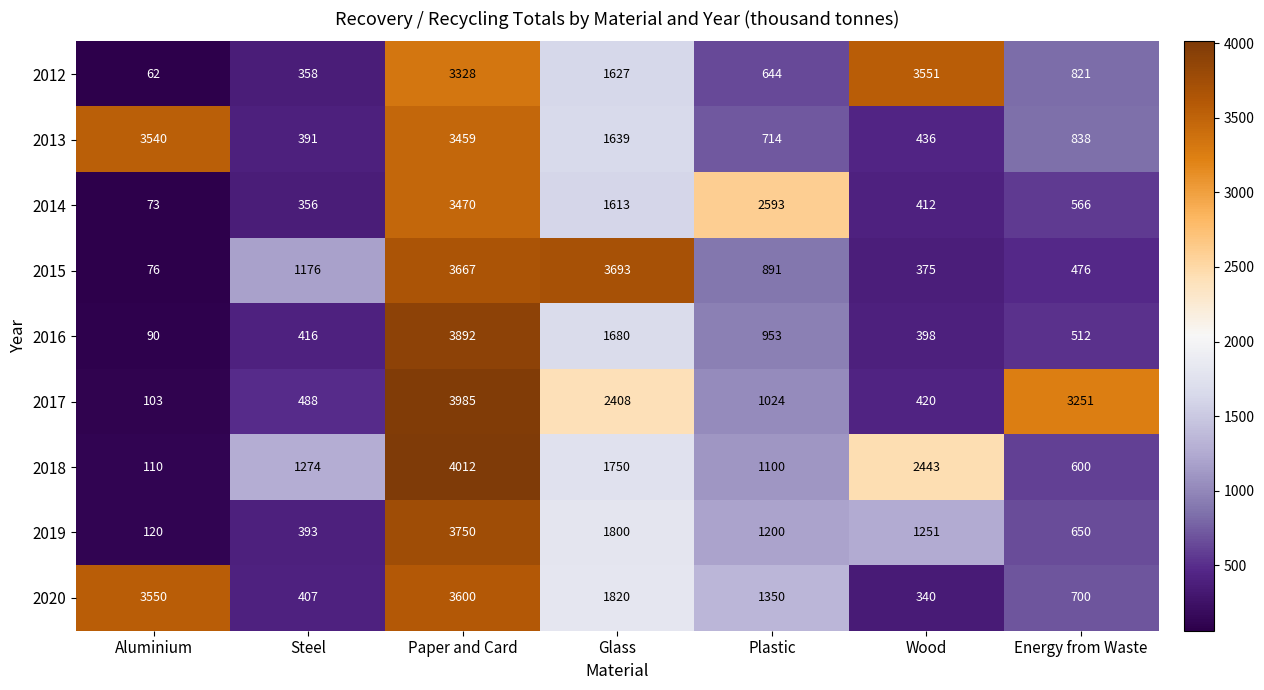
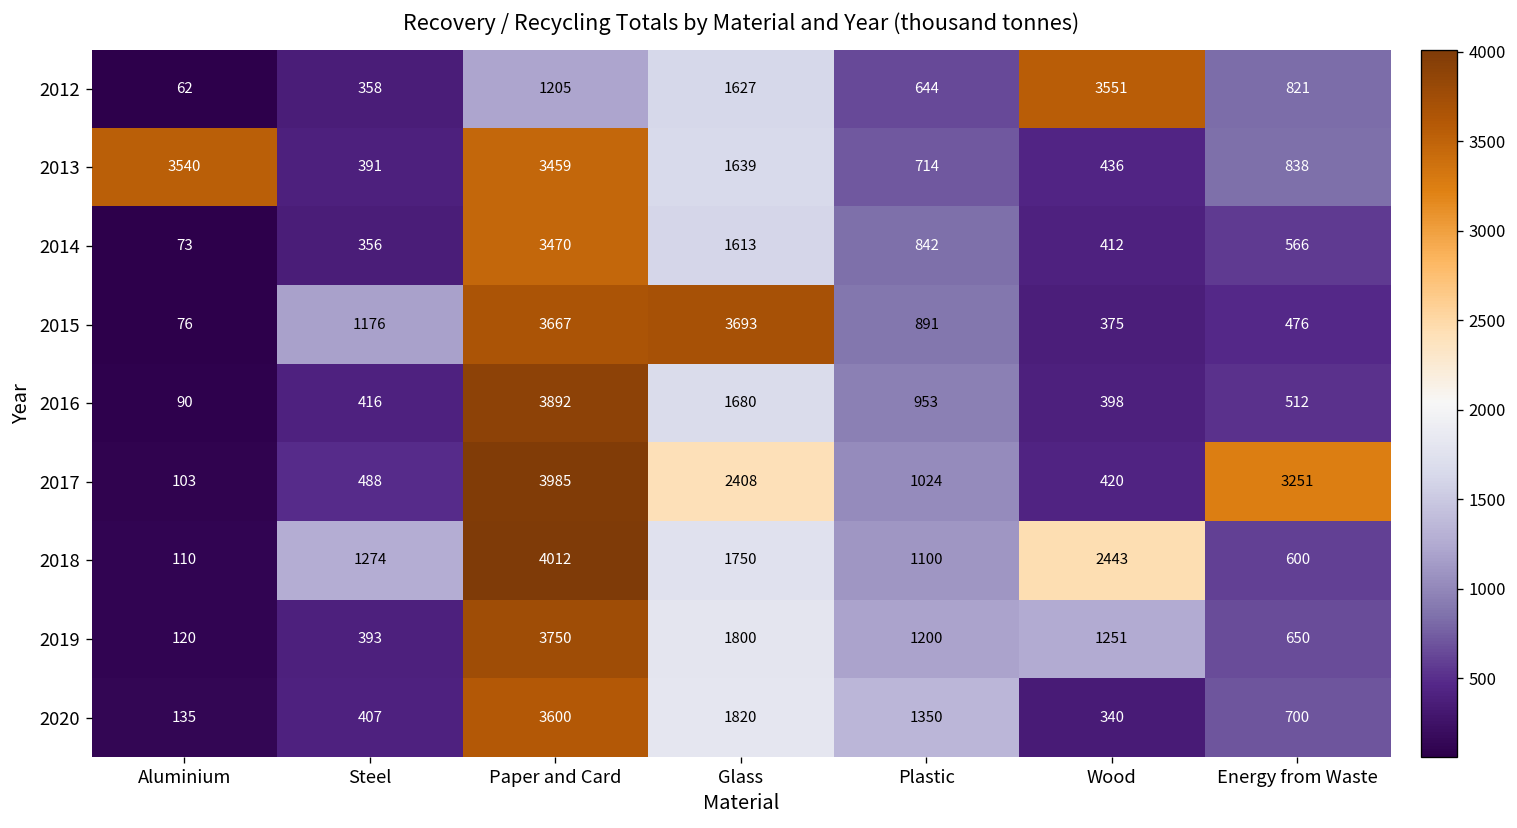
  {
    "2012": {
      "Aluminium": 62,
      "Steel": 358,
-     "Paper and Card": 3328,
+     "Paper and Card": 1205,
      "Glass": 1627,
      "Plastic": 644,
      "Wood": 3551,
      "Energy from Waste": 821
    },
    "2013": {
      "Aluminium": 3540,
      "Steel": 391,
      "Paper and Card": 3459,
      "Glass": 1639,
      "Plastic": 714,
      "Wood": 436,
      "Energy from Waste": 838
    },
    "2014": {
      "Aluminium": 73,
      "Steel": 356,
      "Paper and Card": 3470,
      "Glass": 1613,
-     "Plastic": 2593,
+     "Plastic": 842,
      "Wood": 412,
      "Energy from Waste": 566
    },
    "2015": {
      "Aluminium": 76,
      "Steel": 1176,
      "Paper and Card": 3667,
      "Glass": 3693,
      "Plastic": 891,
      "Wood": 375,
      "Energy from Waste": 476
    },
    "2016": {
      "Aluminium": 90,
      "Steel": 416,
      "Paper and Card": 3892,
      "Glass": 1680,
      "Plastic": 953,
      "Wood": 398,
      "Energy from Waste": 512
    },
    "2017": {
      "Aluminium": 103,
      "Steel": 488,
      "Paper and Card": 3985,
      "Glass": 2408,
      "Plastic": 1024,
      "Wood": 420,
      "Energy from Waste": 3251
    },
    "2018": {
      "Aluminium": 110,
      "Steel": 1274,
      "Paper and Card": 4012,
      "Glass": 1750,
      "Plastic": 1100,
      "Wood": 2443,
      "Energy from Waste": 600
    },
    "2019": {
      "Aluminium": 120,
      "Steel": 393,
      "Paper and Card": 3750,
      "Glass": 1800,
      "Plastic": 1200,
      "Wood": 1251,
      "Energy from Waste": 650
    },
    "2020": {
-     "Aluminium": 3550,
+     "Aluminium": 135,
      "Steel": 407,
      "Paper and Card": 3600,
      "Glass": 1820,
      "Plastic": 1350,
      "Wood": 340,
      "Energy from Waste": 700
    }
  }
